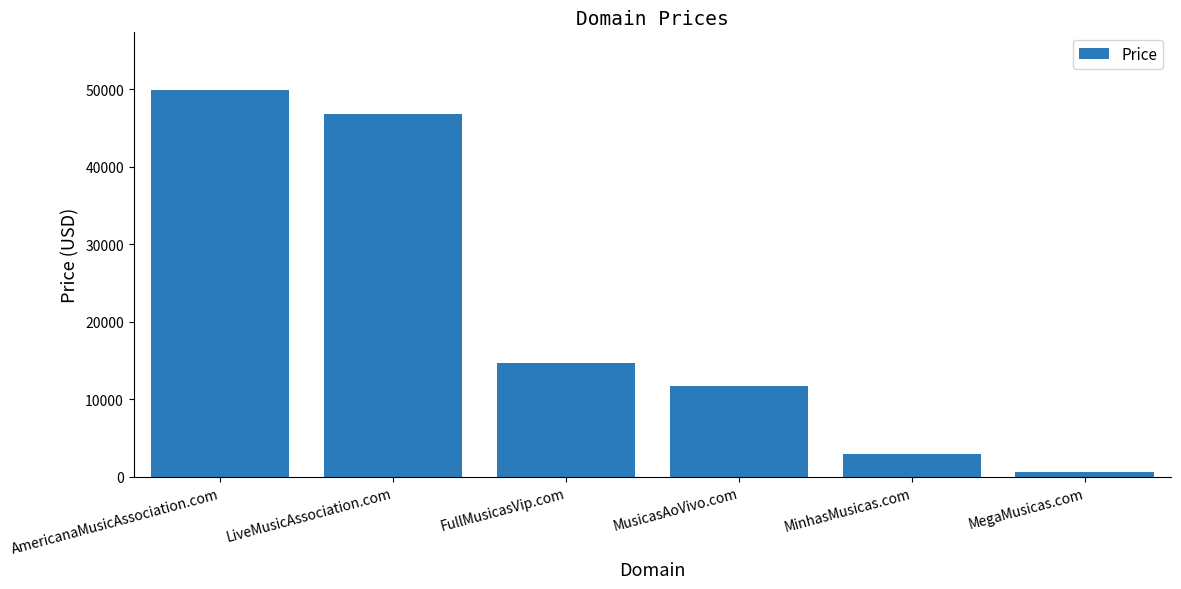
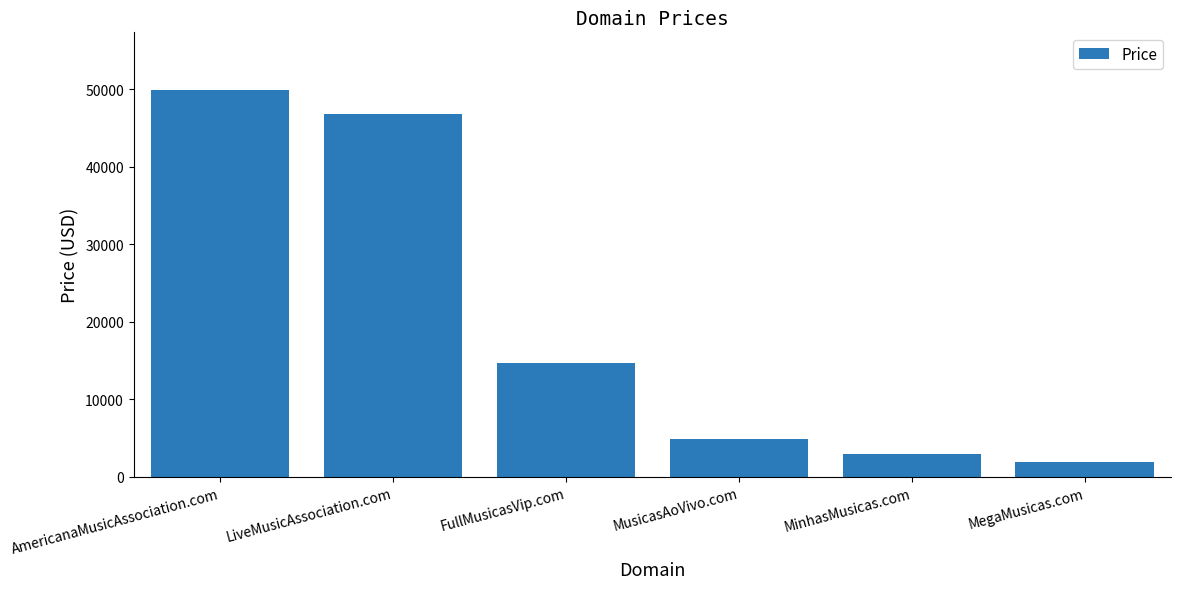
  {
    "AmericanaMusicAssociation.com": 50000,
    "LiveMusicAssociation.com": 47000,
    "FullMusicasVip.com": 15000,
-   "MusicasAoVivo.com": 12000,
+   "MusicasAoVivo.com": 5000,
    "MinhasMusicas.com": 3000,
-   "MegaMusicas.com": 1000
+   "MegaMusicas.com": 2000
  }
